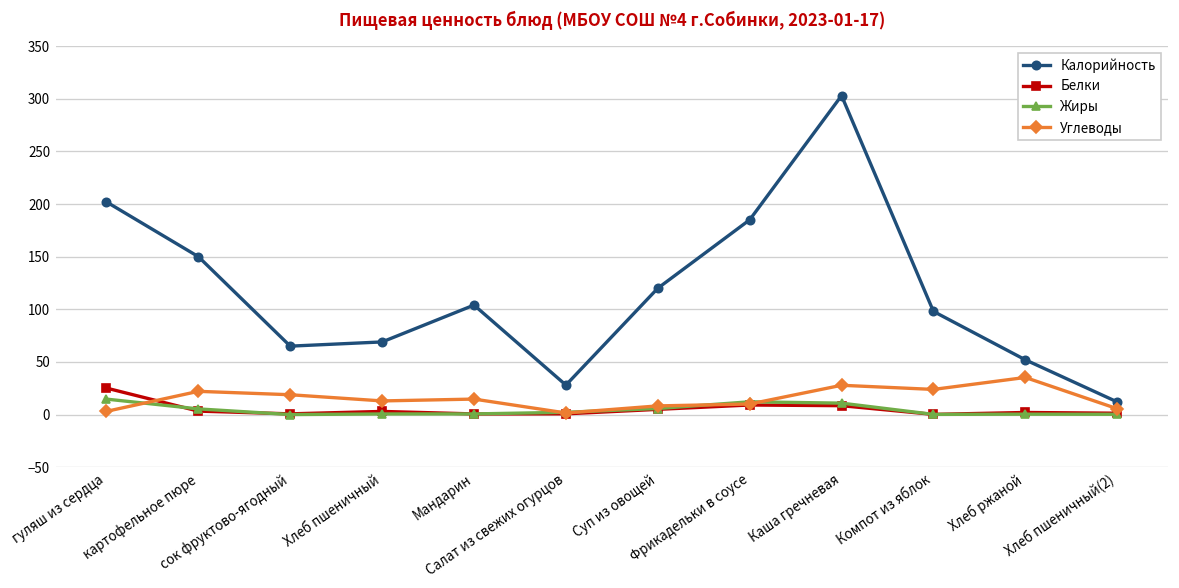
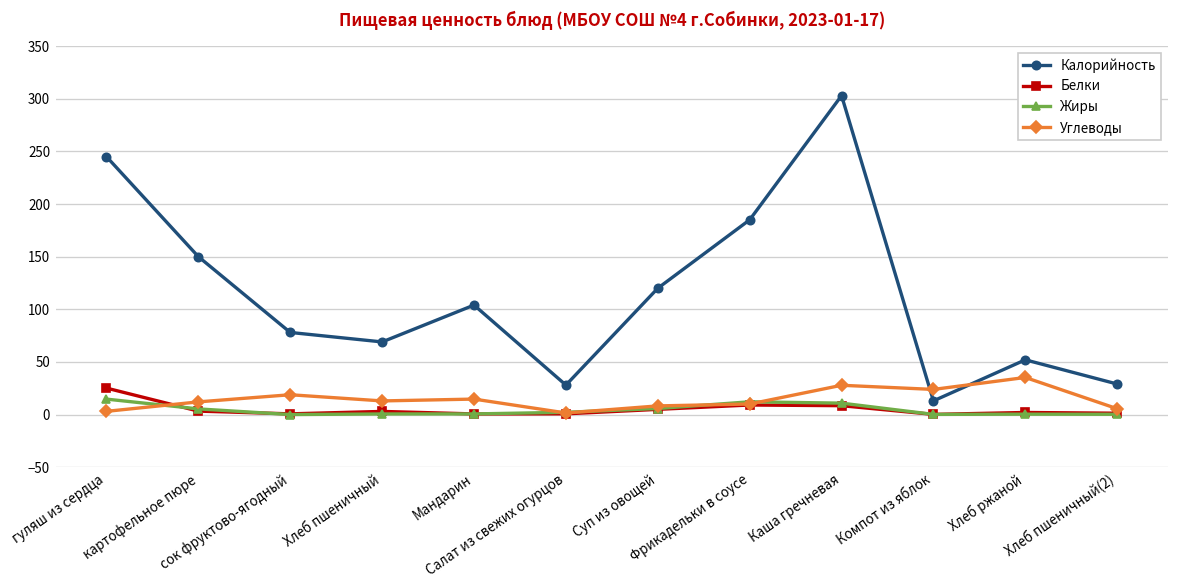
  {
    "Калорийность": {
-     "гуляш из сердца": 200,
+     "гуляш из сердца": 250,
      "картофельное пюре": 150,
-     "сок фруктово-ягодный": 70,
+     "сок фруктово-ягодный": 80,
      "Хлеб пшеничный": 70,
      "Мандарин": 100,
      "Салат из свежих огурцов": 30,
      "Суп из овощей": 120,
      "Фрикадельки в соусе": 190,
      "Каша гречневая": 300,
-     "Компот из яблок": 100,
+     "Компот из яблок": 10,
      "Хлеб ржаной": 50,
-     "Хлеб пшеничный(2)": 10
+     "Хлеб пшеничный(2)": 30
    },
    "Белки": {
      "гуляш из сердца": 30
    },
    "Жиры": {
      "гуляш из сердца": 10
    },
    "Углеводы": {
      "гуляш из сердца": 0,
-     "картофельное пюре": 20,
+     "картофельное пюре": 10,
      "сок фруктово-ягодный": 20,
      "Хлеб пшеничный": 10,
      "Мандарин": 10,
      "Каша гречневая": 30,
      "Компот из яблок": 20,
      "Хлеб ржаной": 40,
      "Хлеб пшеничный(2)": 10
    }
  }
